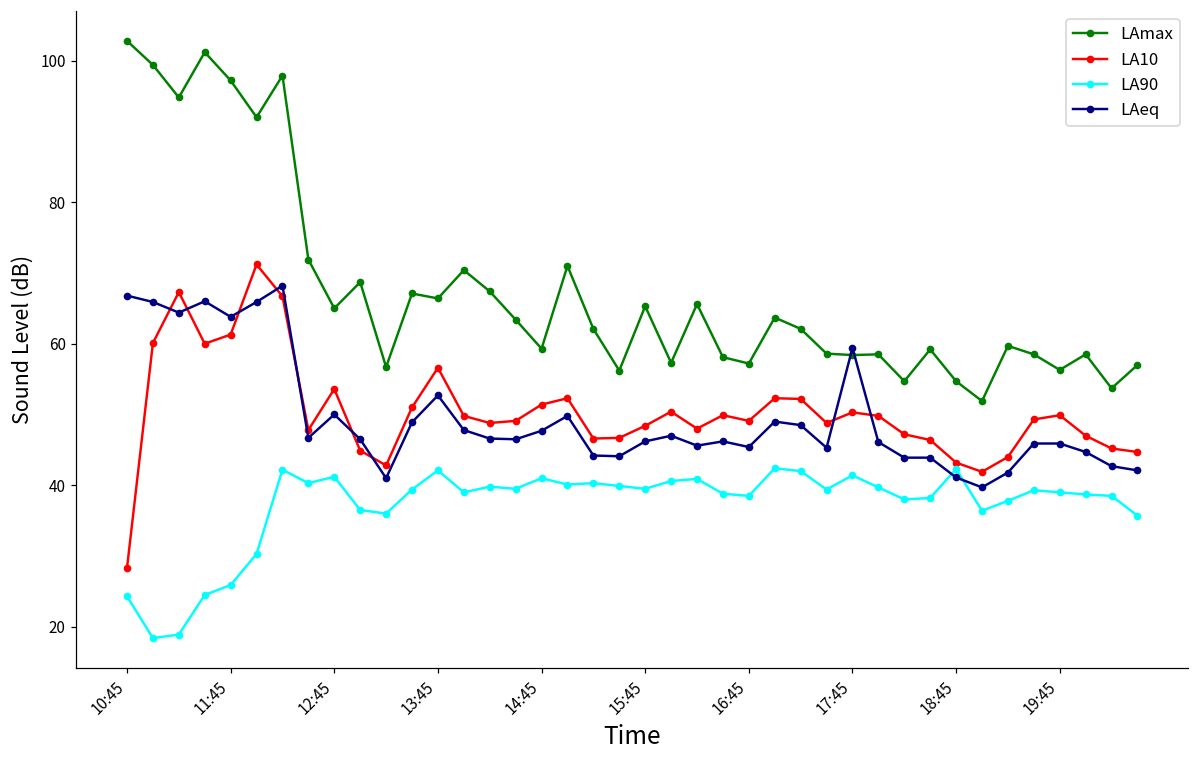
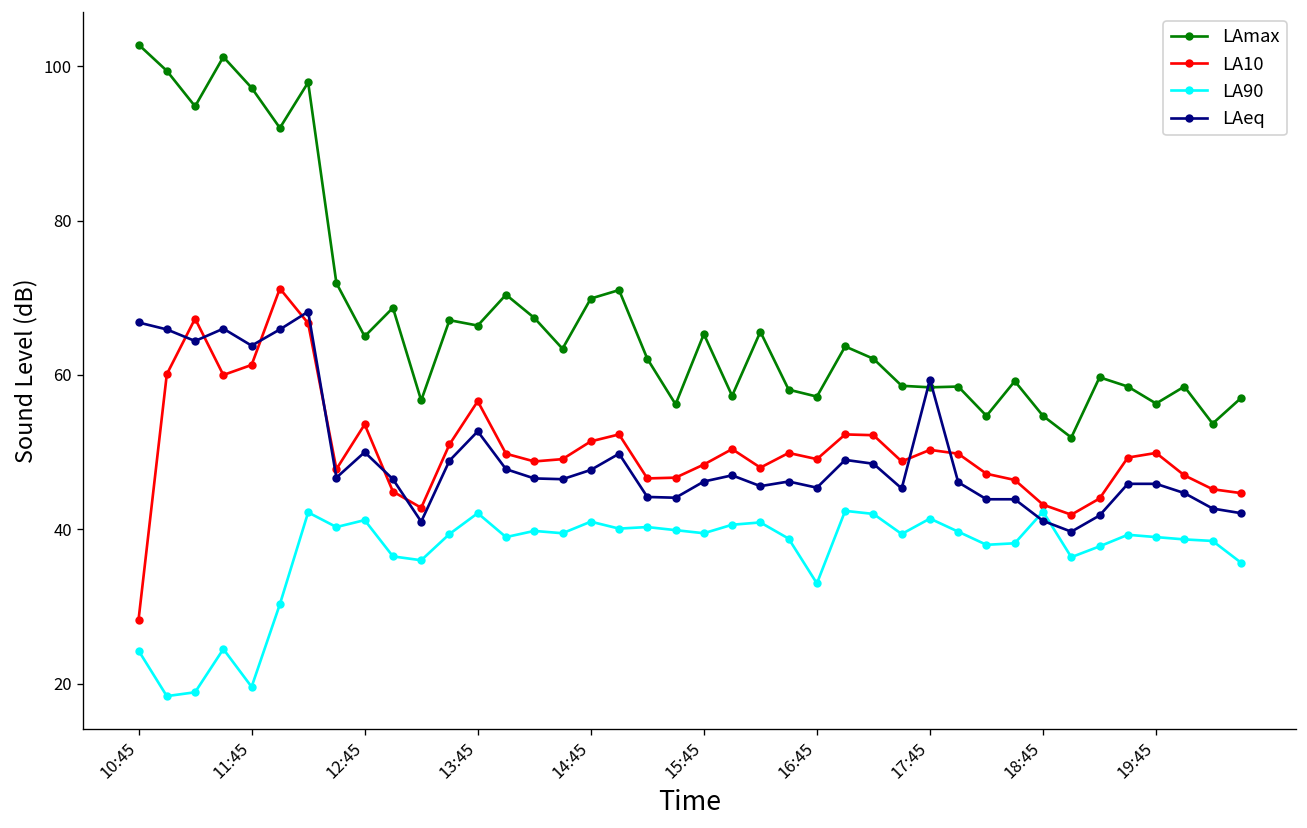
  {
    "LAmax": {
      "10:45": 103,
      "11:45": 97,
      "12:45": 65,
      "13:45": 66,
-     "14:45": 59,
+     "14:45": 70,
      "15:45": 65,
      "16:45": 57,
      "17:45": 58,
      "18:45": 55,
      "19:45": 56
    },
    "LA10": {
      "10:45": 28,
      "11:45": 61,
      "12:45": 54,
      "13:45": 57,
      "14:45": 51,
      "15:45": 48,
      "16:45": 49,
      "17:45": 50,
      "18:45": 43,
      "19:45": 50
    },
    "LA90": {
      "10:45": 24,
-     "11:45": 26,
+     "11:45": 20,
      "12:45": 41,
      "13:45": 42,
      "14:45": 41,
      "15:45": 40,
-     "16:45": 39,
+     "16:45": 33,
      "17:45": 41,
      "18:45": 42,
      "19:45": 39
    },
    "LAeq": {
      "10:45": 67,
      "11:45": 64,
      "12:45": 50,
      "13:45": 53,
      "14:45": 48,
      "15:45": 46,
      "16:45": 45,
      "17:45": 59,
      "18:45": 41,
      "19:45": 46
    }
  }
